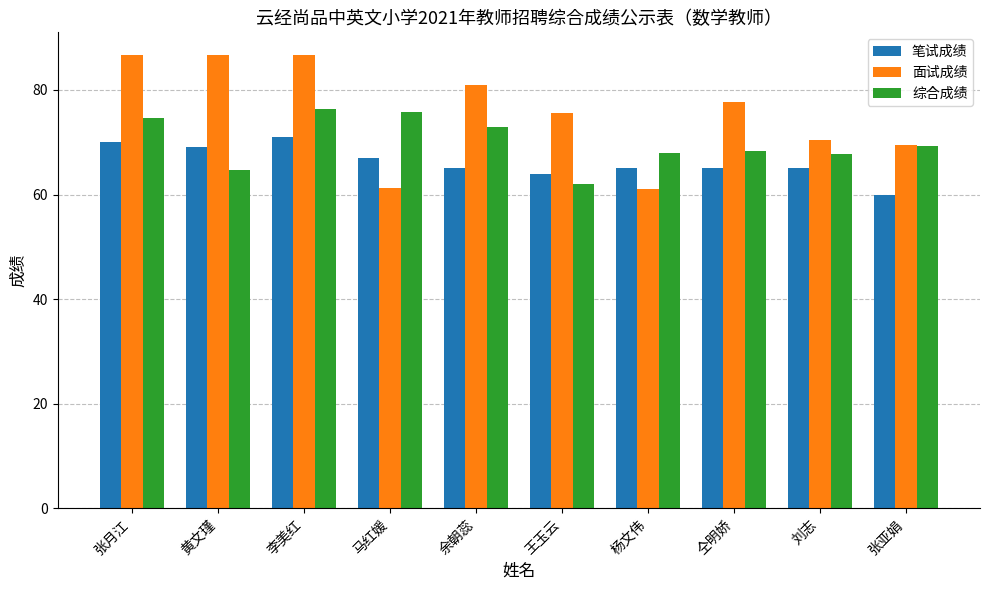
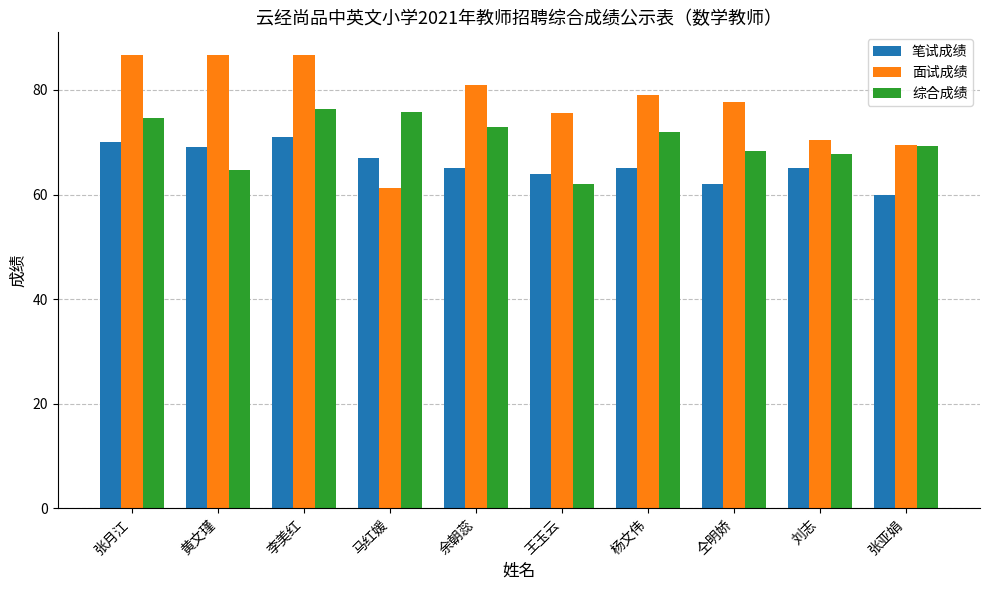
  {
    "笔试成绩": {
      "张月江": 70,
      "黄文瑾": 69,
      "李美红": 71,
      "马红媛": 67,
      "余朝蕊": 65,
      "王玉云": 64,
      "杨文伟": 65,
-     "仝明娇": 65,
+     "仝明娇": 62,
      "刘志": 65,
      "张亚娟": 60
    },
    "面试成绩": {
      "张月江": 87,
      "黄文瑾": 87,
      "李美红": 87,
      "马红媛": 61,
      "余朝蕊": 81,
      "王玉云": 76,
-     "杨文伟": 61,
+     "杨文伟": 79,
      "仝明娇": 78,
      "刘志": 70,
      "张亚娟": 69
    },
    "综合成绩": {
      "张月江": 75,
      "黄文瑾": 65,
      "李美红": 76,
      "马红媛": 76,
      "余朝蕊": 73,
      "王玉云": 62,
-     "杨文伟": 68,
+     "杨文伟": 72,
      "仝明娇": 68,
      "刘志": 68,
      "张亚娟": 69
    }
  }
